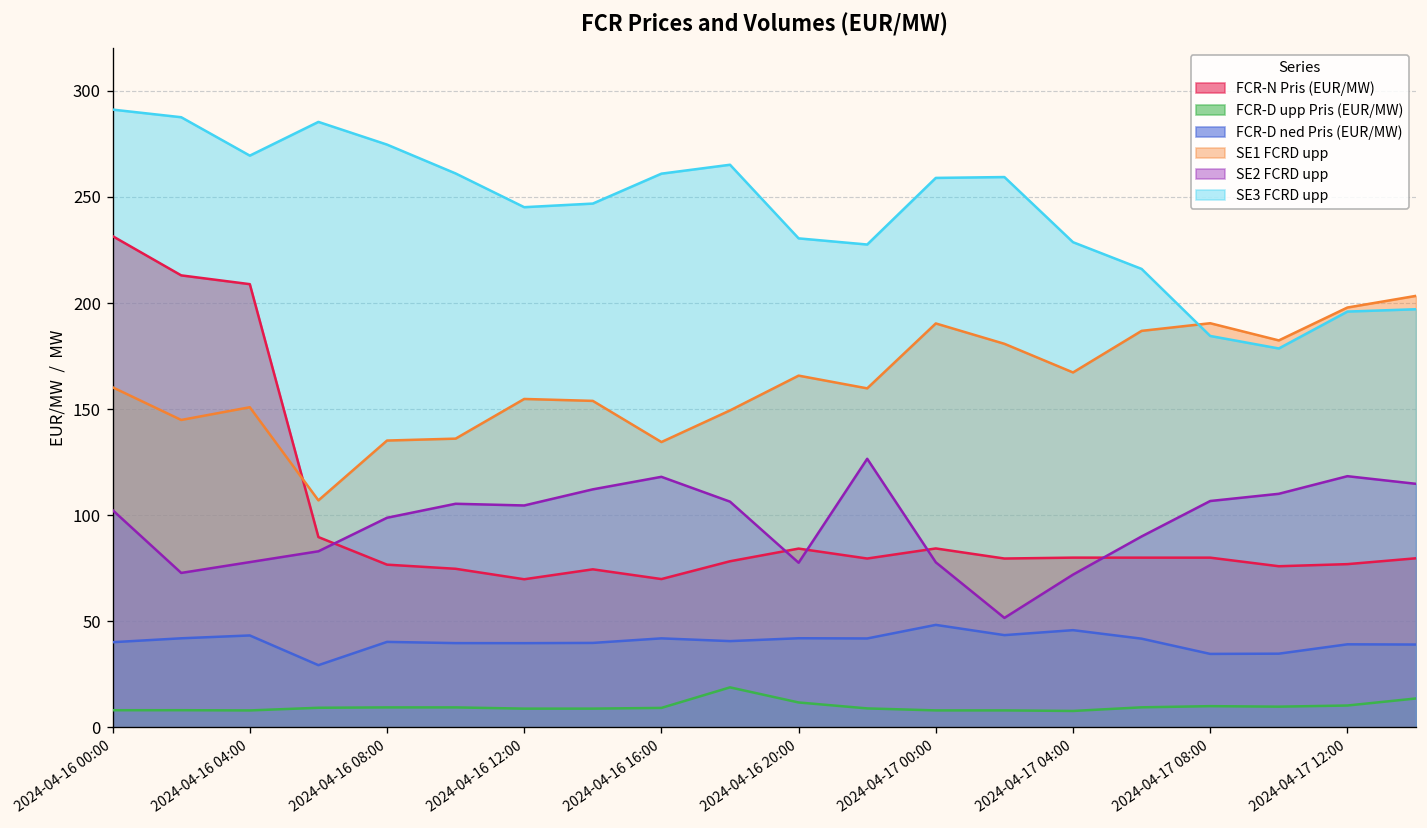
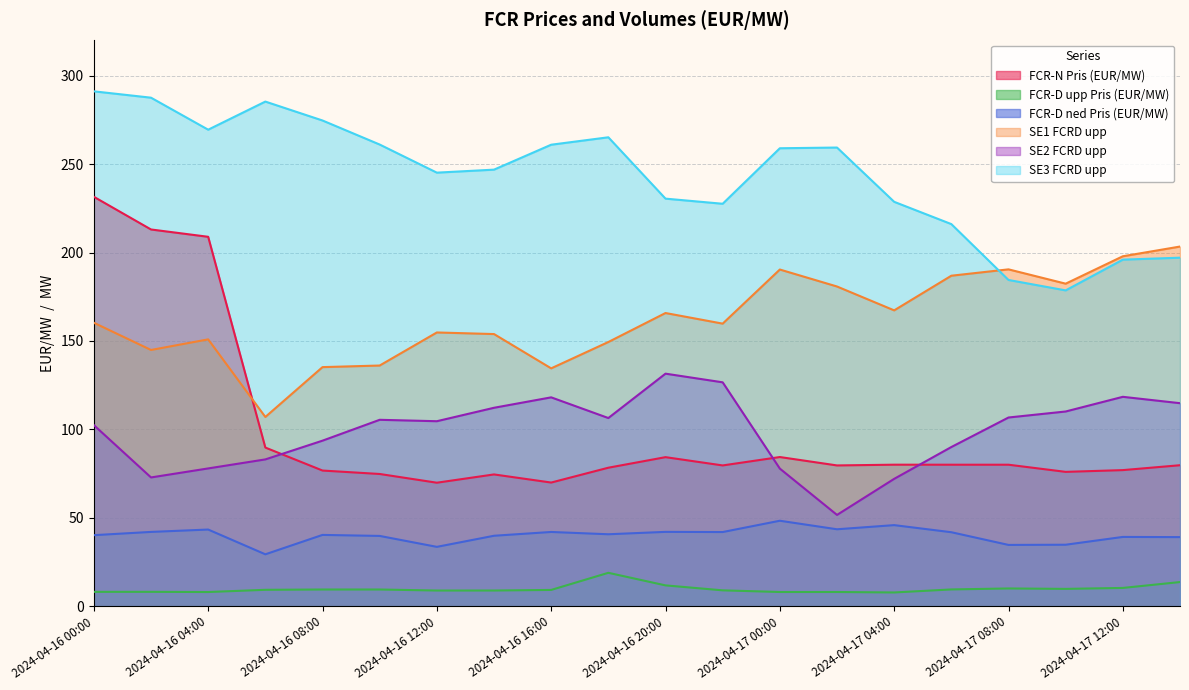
  {
    "FCR-N Pris (EUR/MW)": {
      "2024-04-16 00:00": 232,
      "2024-04-16 04:00": 209,
      "2024-04-16 08:00": 77,
      "2024-04-16 12:00": 70,
      "2024-04-16 16:00": 70,
      "2024-04-16 20:00": 84,
      "2024-04-17 00:00": 84,
      "2024-04-17 04:00": 80,
      "2024-04-17 08:00": 80,
      "2024-04-17 12:00": 77
    },
    "FCR-D upp Pris (EUR/MW)": {
      "2024-04-16 00:00": 8,
      "2024-04-16 04:00": 8,
      "2024-04-16 08:00": 9,
      "2024-04-16 12:00": 9,
      "2024-04-16 16:00": 9,
      "2024-04-16 20:00": 12,
      "2024-04-17 00:00": 8,
      "2024-04-17 04:00": 8,
      "2024-04-17 08:00": 10,
      "2024-04-17 12:00": 10
    },
    "FCR-D ned Pris (EUR/MW)": {
      "2024-04-16 00:00": 40,
      "2024-04-16 04:00": 43,
      "2024-04-16 08:00": 40,
-     "2024-04-16 12:00": 40,
+     "2024-04-16 12:00": 34,
      "2024-04-16 16:00": 42,
      "2024-04-16 20:00": 42,
      "2024-04-17 00:00": 48,
      "2024-04-17 04:00": 46,
      "2024-04-17 08:00": 35,
      "2024-04-17 12:00": 39
    },
    "SE1 FCRD upp": {
      "2024-04-16 00:00": 160,
      "2024-04-16 04:00": 151,
      "2024-04-16 08:00": 135,
      "2024-04-16 12:00": 155,
      "2024-04-16 16:00": 135,
      "2024-04-16 20:00": 166,
      "2024-04-17 00:00": 190,
      "2024-04-17 04:00": 167,
      "2024-04-17 08:00": 191,
      "2024-04-17 12:00": 198
    },
    "SE2 FCRD upp": {
      "2024-04-16 00:00": 102,
      "2024-04-16 04:00": 78,
-     "2024-04-16 08:00": 99,
+     "2024-04-16 08:00": 94,
      "2024-04-16 12:00": 105,
      "2024-04-16 16:00": 118,
-     "2024-04-16 20:00": 78,
+     "2024-04-16 20:00": 132,
      "2024-04-17 00:00": 78,
      "2024-04-17 04:00": 72,
      "2024-04-17 08:00": 107,
      "2024-04-17 12:00": 118
    },
    "SE3 FCRD upp": {
      "2024-04-16 00:00": 291,
      "2024-04-16 04:00": 270,
      "2024-04-16 08:00": 275,
      "2024-04-16 12:00": 245,
      "2024-04-16 16:00": 261,
      "2024-04-16 20:00": 231,
      "2024-04-17 00:00": 259,
      "2024-04-17 04:00": 229,
      "2024-04-17 08:00": 185,
      "2024-04-17 12:00": 196
    }
  }
